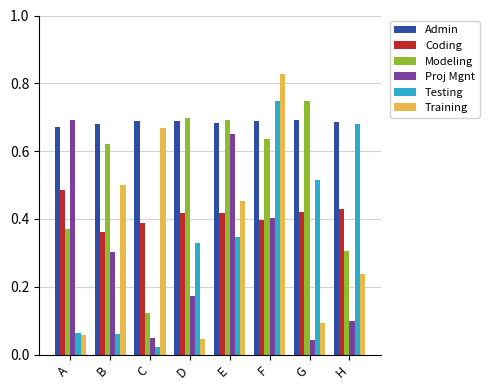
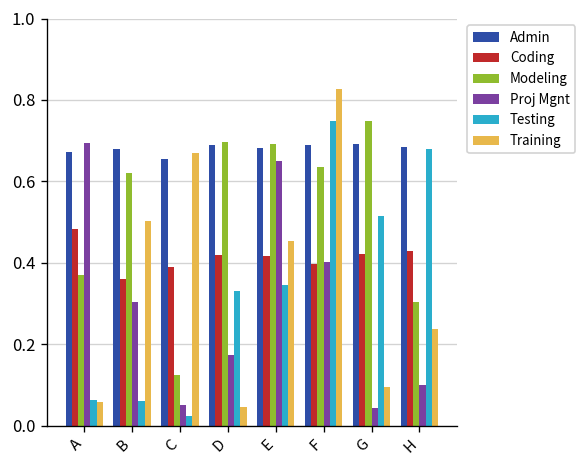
  {
    "Admin": {
      "A": 0.67,
      "B": 0.68,
-     "C": 0.69,
+     "C": 0.65,
      "D": 0.69,
      "E": 0.68,
      "F": 0.69,
      "G": 0.69,
      "H": 0.68
    },
    "Coding": {
      "A": 0.48,
      "B": 0.36,
      "C": 0.39,
      "D": 0.42,
      "E": 0.42,
      "F": 0.40,
      "G": 0.42,
      "H": 0.43
    },
    "Modeling": {
      "A": 0.37,
      "B": 0.62,
      "C": 0.12,
      "D": 0.70,
      "E": 0.69,
      "F": 0.63,
      "G": 0.75,
      "H": 0.30
    },
    "Proj Mgnt": {
      "A": 0.69,
      "B": 0.30,
      "C": 0.05,
      "D": 0.17,
      "E": 0.65,
      "F": 0.40,
      "G": 0.04,
      "H": 0.10
    },
    "Testing": {
      "A": 0.06,
      "B": 0.06,
      "C": 0.02,
      "D": 0.33,
      "E": 0.35,
      "F": 0.75,
      "G": 0.52,
      "H": 0.68
    },
    "Training": {
      "A": 0.06,
      "B": 0.50,
      "C": 0.67,
      "D": 0.05,
      "E": 0.45,
      "F": 0.83,
      "G": 0.09,
      "H": 0.24
    }
  }
